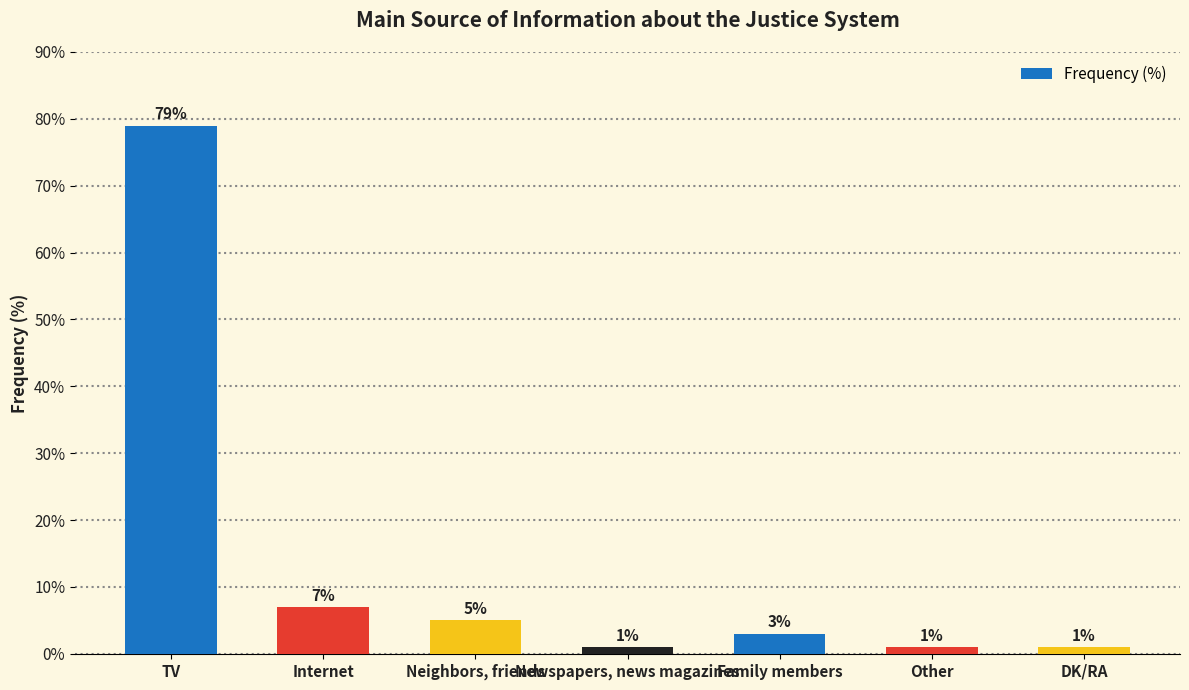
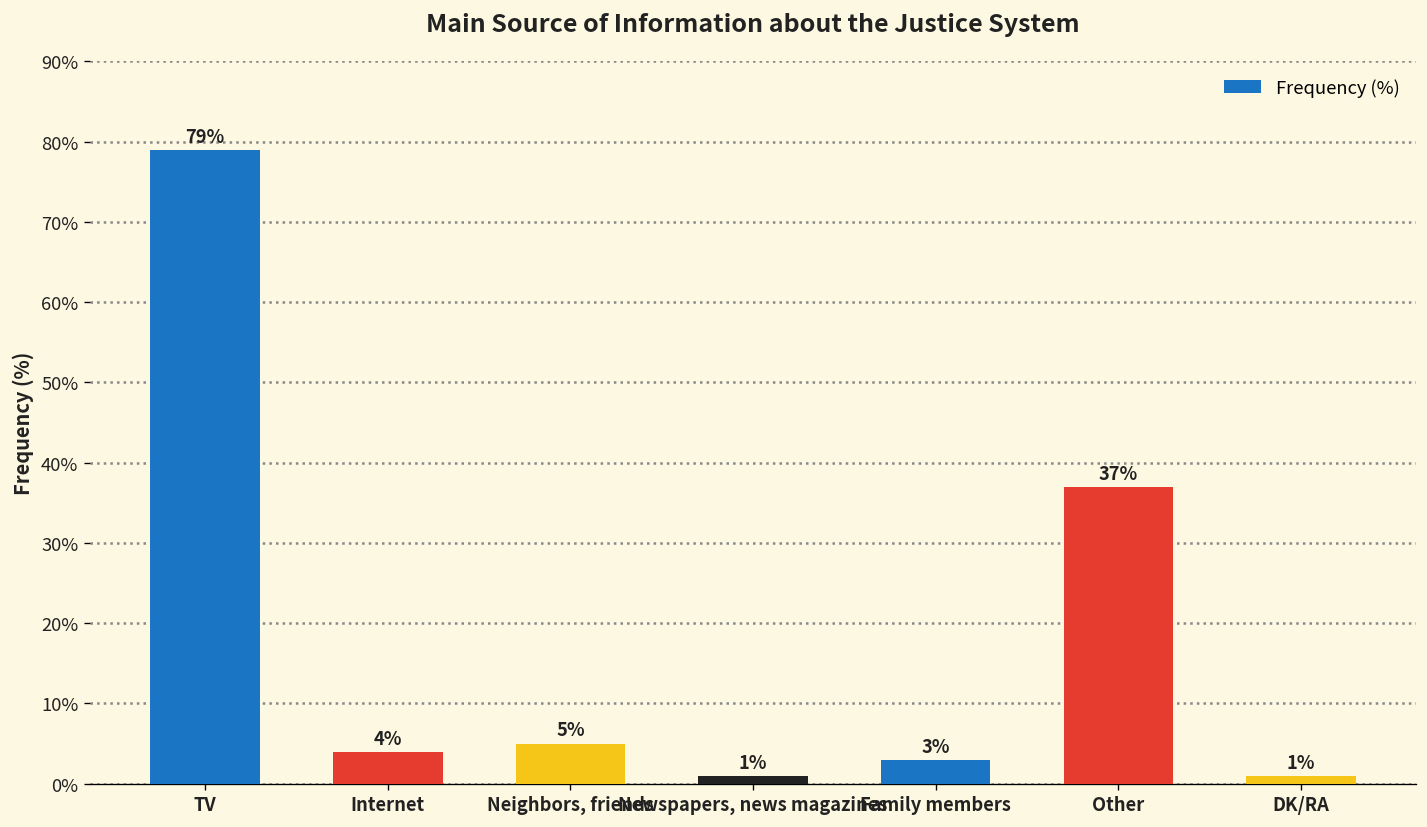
  {
    "TV": "79%",
-   "Internet": "7%",
+   "Internet": "4%",
    "Newspapers, news magazines": "1%",
-   "Other": "1%",
+   "Other": "37%",
    "DK/RA": "1%"
  }
